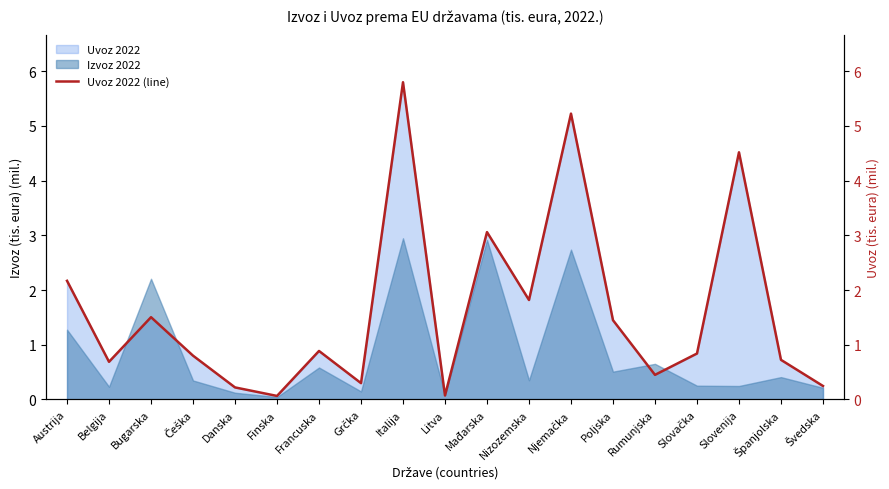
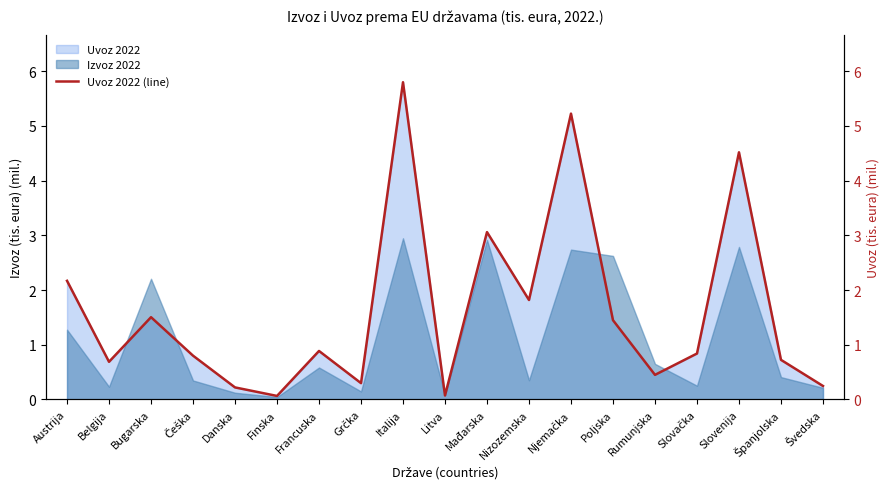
  {
    "Uvoz 2022 (line)": {
      "Austrija": 2.2,
      "Belgija": 0.7,
      "Bugarska": 1.5,
      "Češka": 0.8,
      "Danska": 0.2,
      "Finska": 0.1,
      "Francuska": 0.9,
      "Grčka": 0.3,
      "Italija": 5.8,
      "Litva": 0.1,
      "Mađarska": 3.1,
      "Nizozemska": 1.8,
      "Njemačka": 5.2,
      "Poljska": 1.4,
      "Rumunjska": 0.4,
      "Slovačka": 0.8,
      "Slovenija": 4.5,
      "Španjolska": 0.7,
      "Švedska": 0.2
    },
    "Izvoz 2022": {
      "Austrija": 1.3,
      "Belgija": 0.2,
      "Bugarska": 2.2,
      "Češka": 0.3,
      "Danska": 0.1,
      "Francuska": 0.6,
      "Grčka": 0.1,
      "Italija": 2.9,
      "Mađarska": 2.9,
      "Nizozemska": 0.4,
      "Njemačka": 2.7,
-     "Poljska": 0.5,
+     "Poljska": 2.6,
      "Rumunjska": 0.7,
      "Slovačka": 0.3,
-     "Slovenija": 0.2,
+     "Slovenija": 2.8,
      "Španjolska": 0.4
    }
  }
